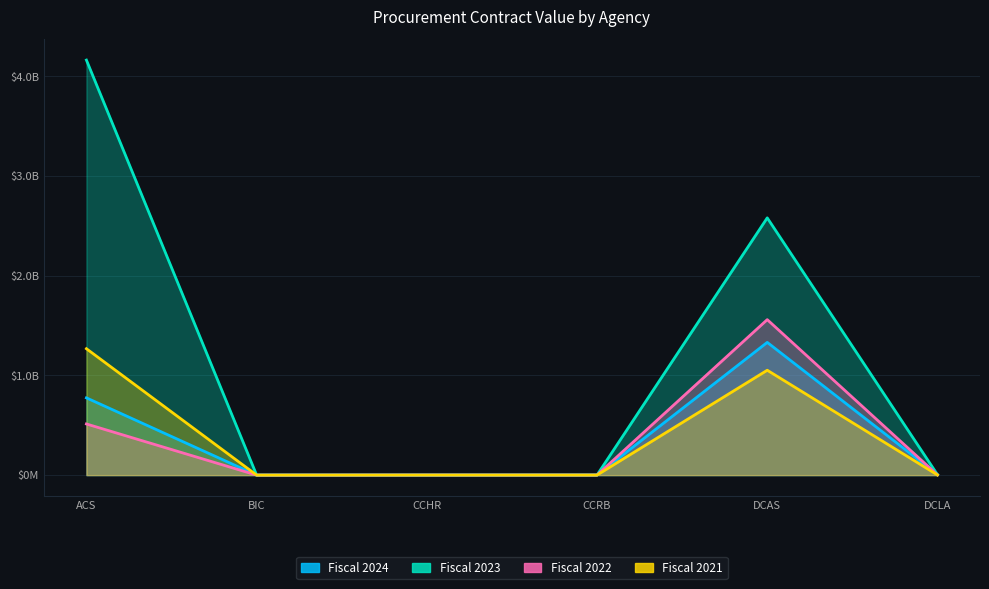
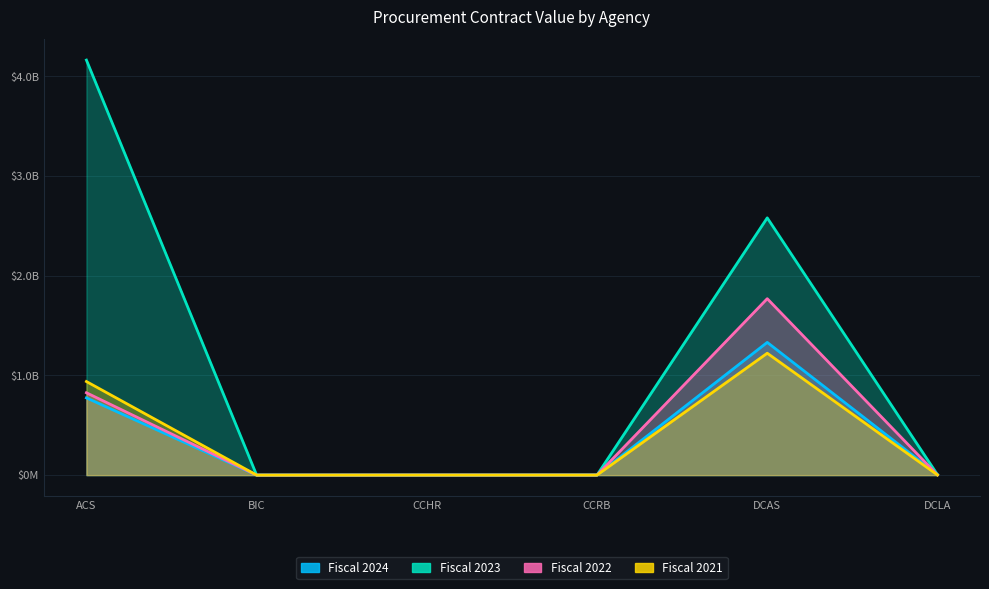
  {
    "Fiscal 2022": {
-     "ACS": "$500000000",
-     "DCAS": "$1600000000"
+     "ACS": "$800000000",
+     "DCAS": "$1800000000"
    },
    "Fiscal 2021": {
-     "ACS": "$1300000000",
-     "DCAS": "$1100000000"
+     "ACS": "$900000000",
+     "DCAS": "$1200000000"
    }
  }
